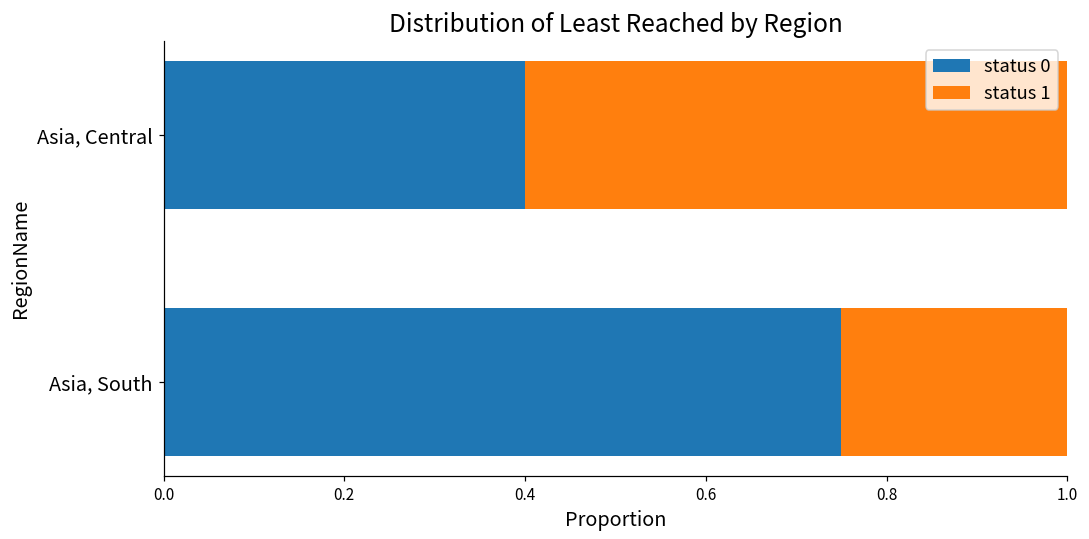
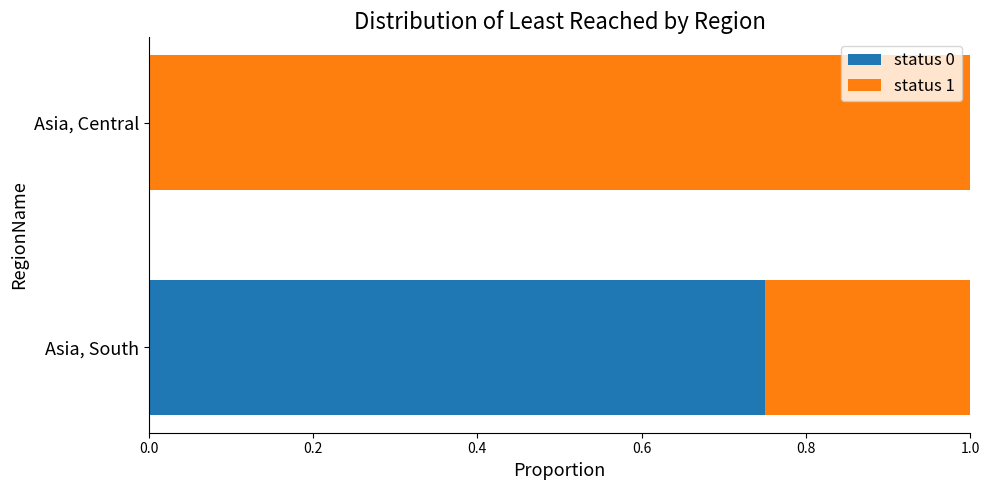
  {
    "status 0": {
-     "Asia, Central": 0.4,
+     "Asia, Central": 0.0,
      "Asia, South": 0.75
    }
  }
